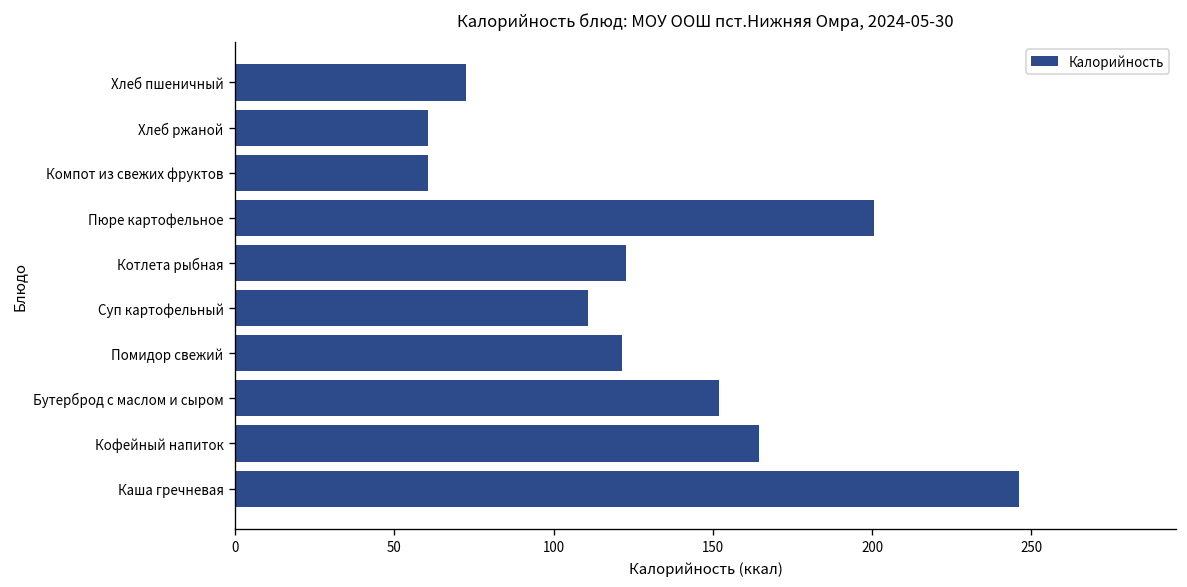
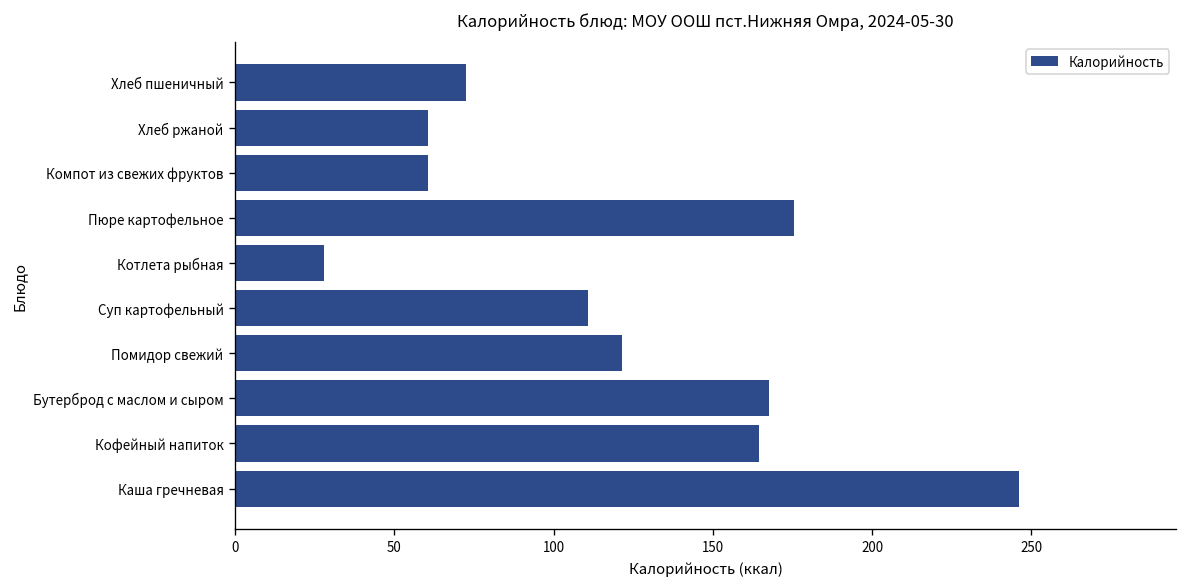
  {
    "Хлеб пшеничный": 73,
    "Хлеб ржаной": 61,
    "Компот из свежих фруктов": 61,
-   "Пюре картофельное": 201,
-   "Котлета рыбная": 123,
+   "Пюре картофельное": 175,
+   "Котлета рыбная": 28,
    "Суп картофельный": 111,
    "Помидор свежий": 122,
-   "Бутерброд с маслом и сыром": 152,
+   "Бутерброд с маслом и сыром": 168,
    "Кофейный напиток": 165,
    "Каша гречневая": 246
  }
